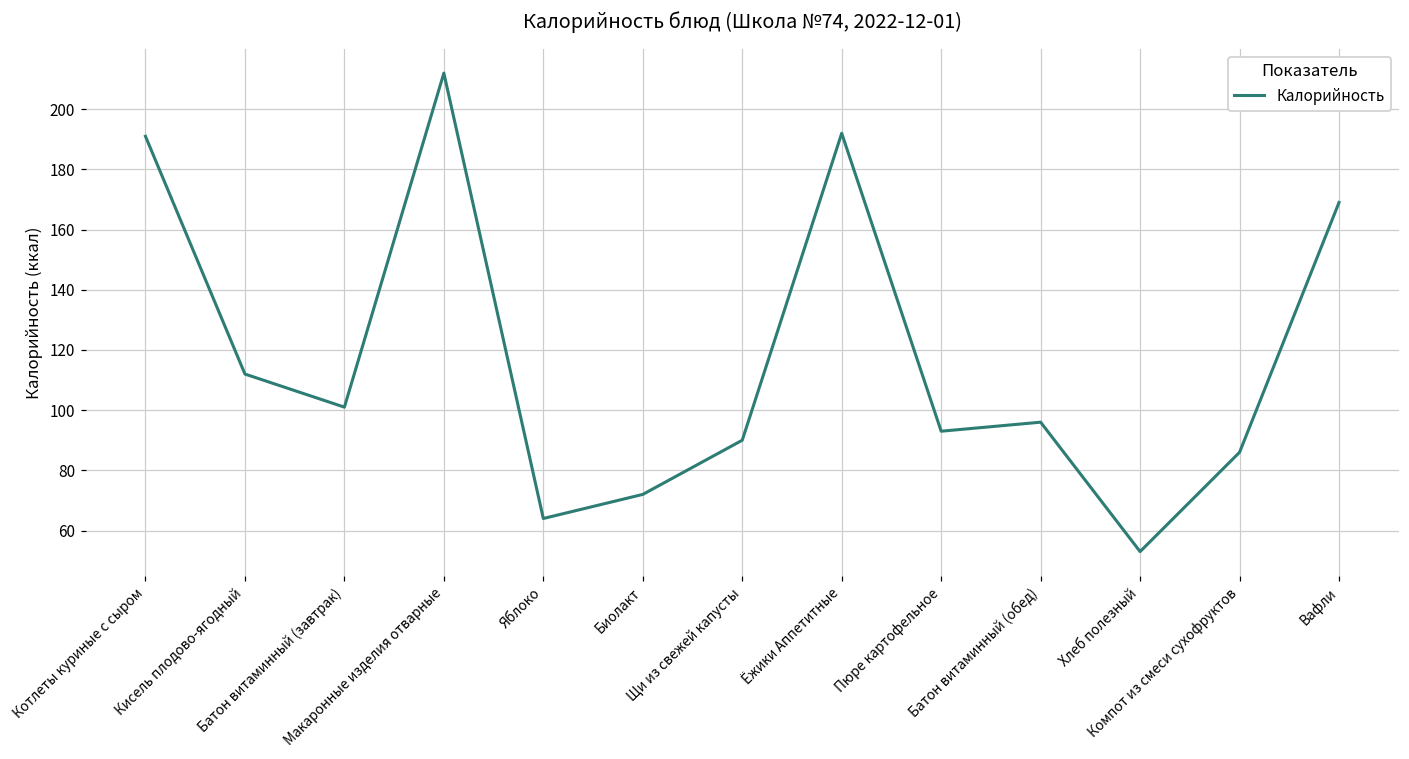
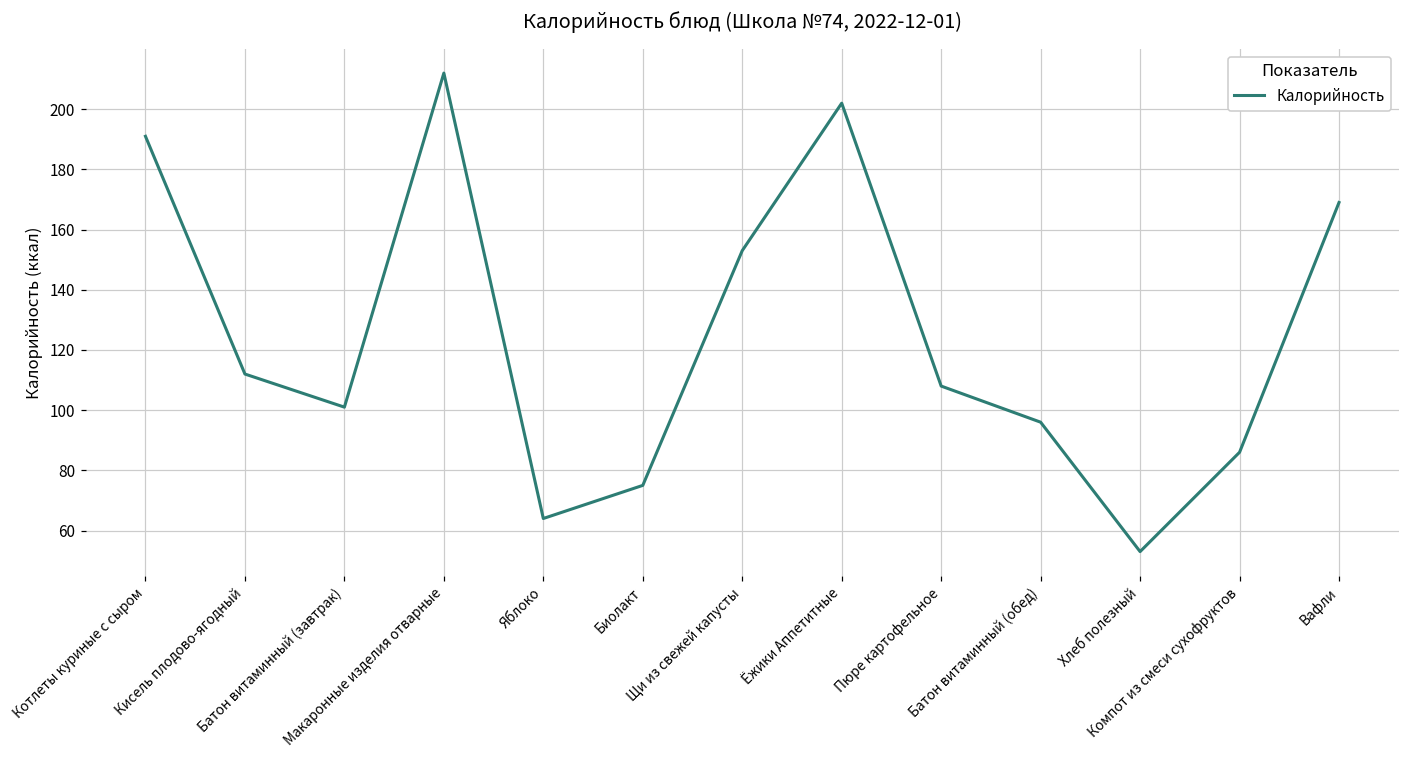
  {
    "Котлеты куриные с сыром": 191,
    "Кисель плодово-ягодный": 112,
    "Батон витаминный (завтрак)": 101,
    "Макаронные изделия отварные": 212,
    "Яблоко": 64,
-   "Биолакт": 72,
-   "Щи из свежей капусты": 90,
-   "Ёжики Аппетитные": 192,
-   "Пюре картофельное": 93,
+   "Биолакт": 75,
+   "Щи из свежей капусты": 153,
+   "Ёжики Аппетитные": 202,
+   "Пюре картофельное": 108,
    "Батон витаминный (обед)": 96,
    "Хлеб полезный": 53,
    "Компот из смеси сухофруктов": 86,
    "Вафли": 169
  }
